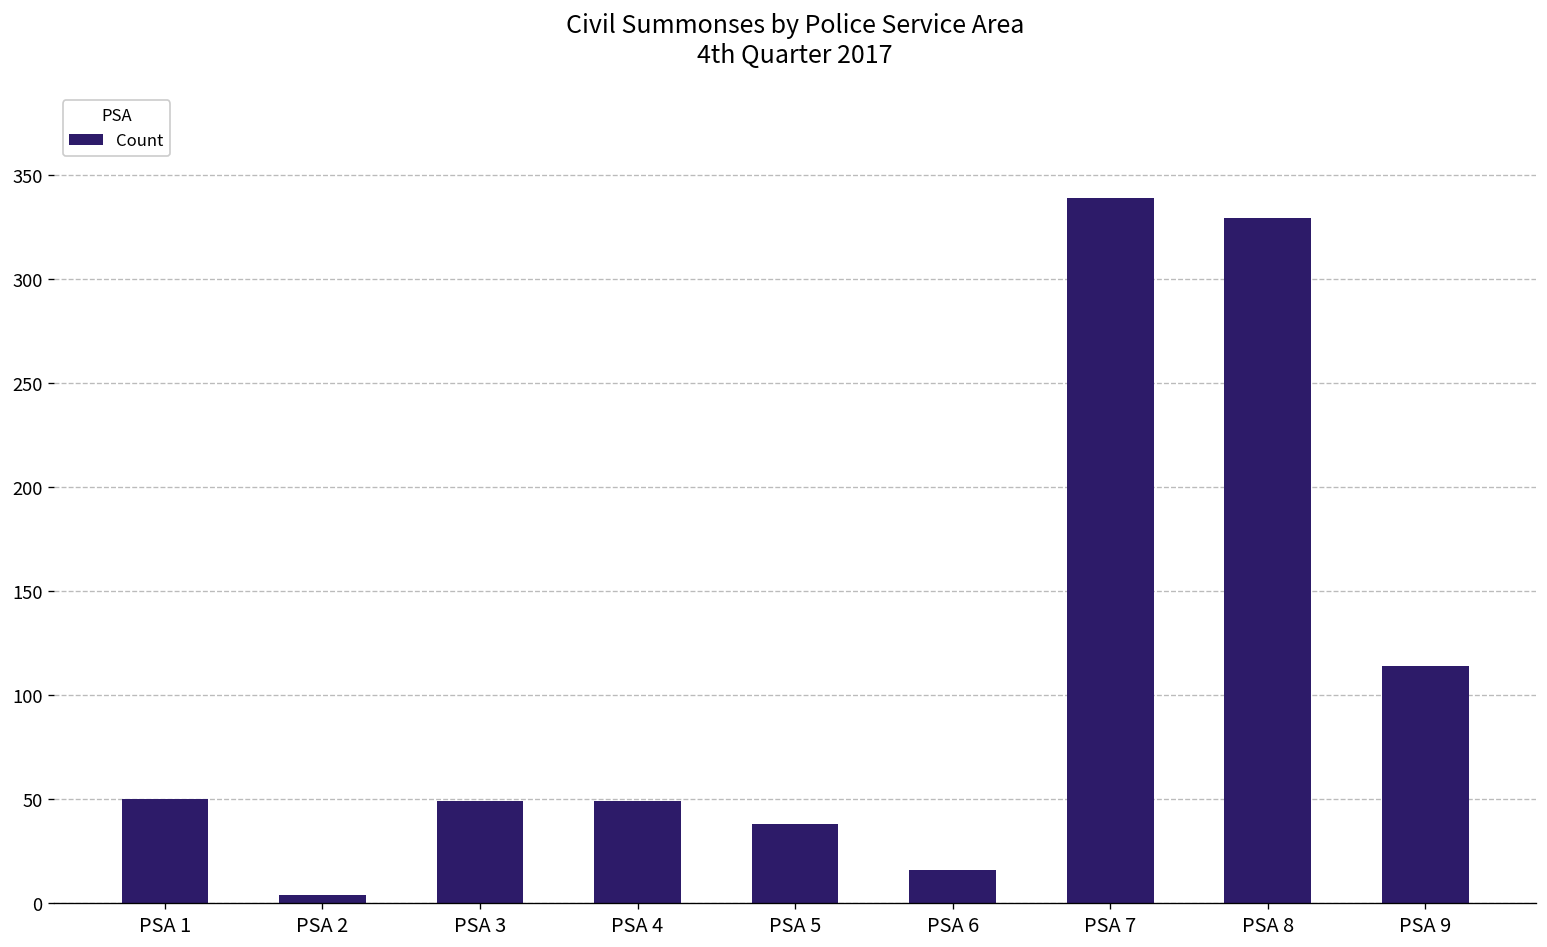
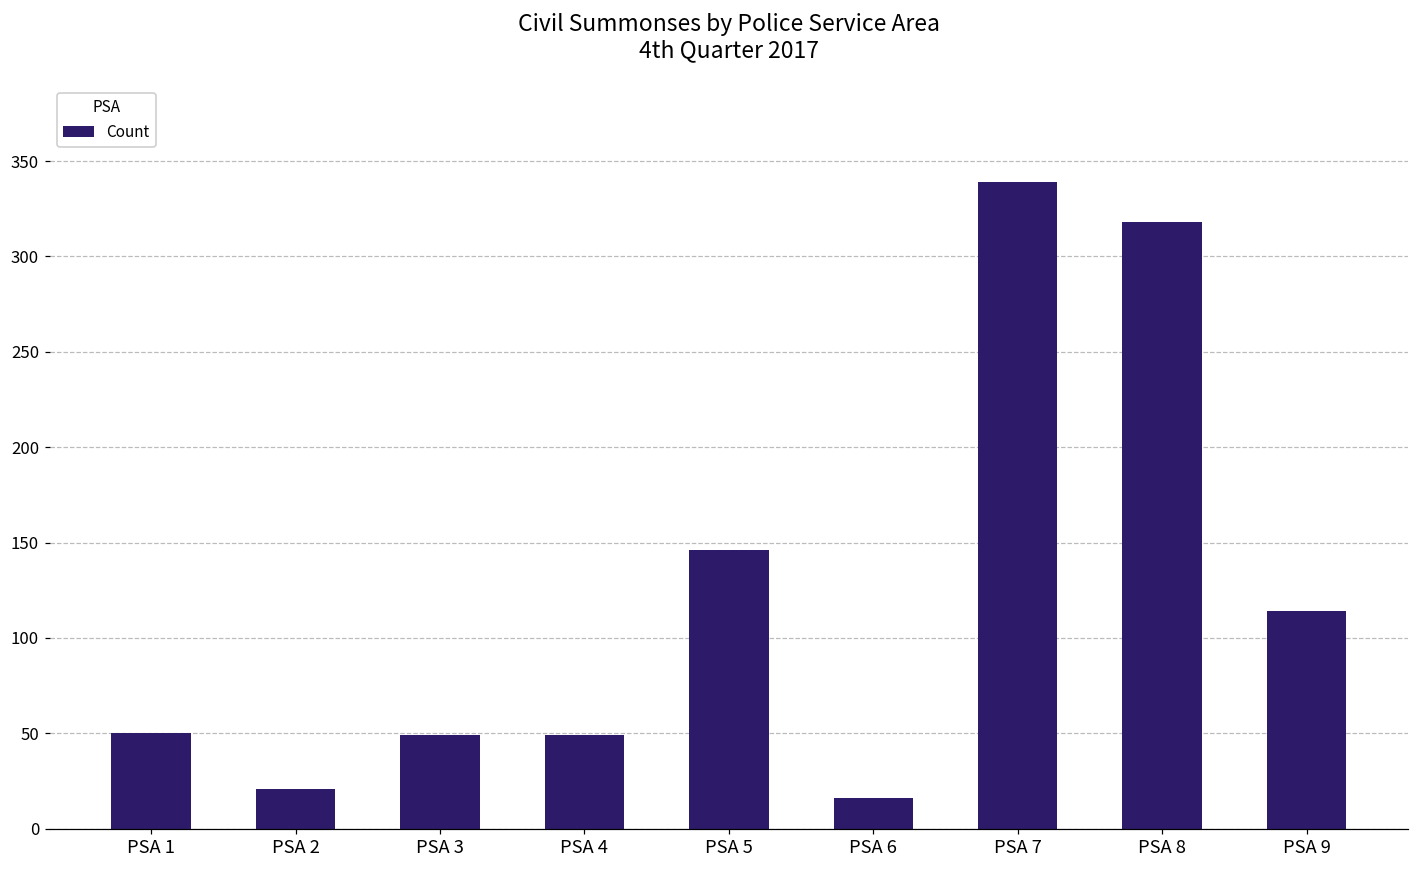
  {
    "PSA 1": 50,
-   "PSA 2": 4,
+   "PSA 2": 21,
    "PSA 3": 49,
    "PSA 4": 49,
-   "PSA 5": 38,
+   "PSA 5": 146,
    "PSA 6": 16,
    "PSA 7": 339,
-   "PSA 8": 329,
+   "PSA 8": 318,
    "PSA 9": 114
  }
